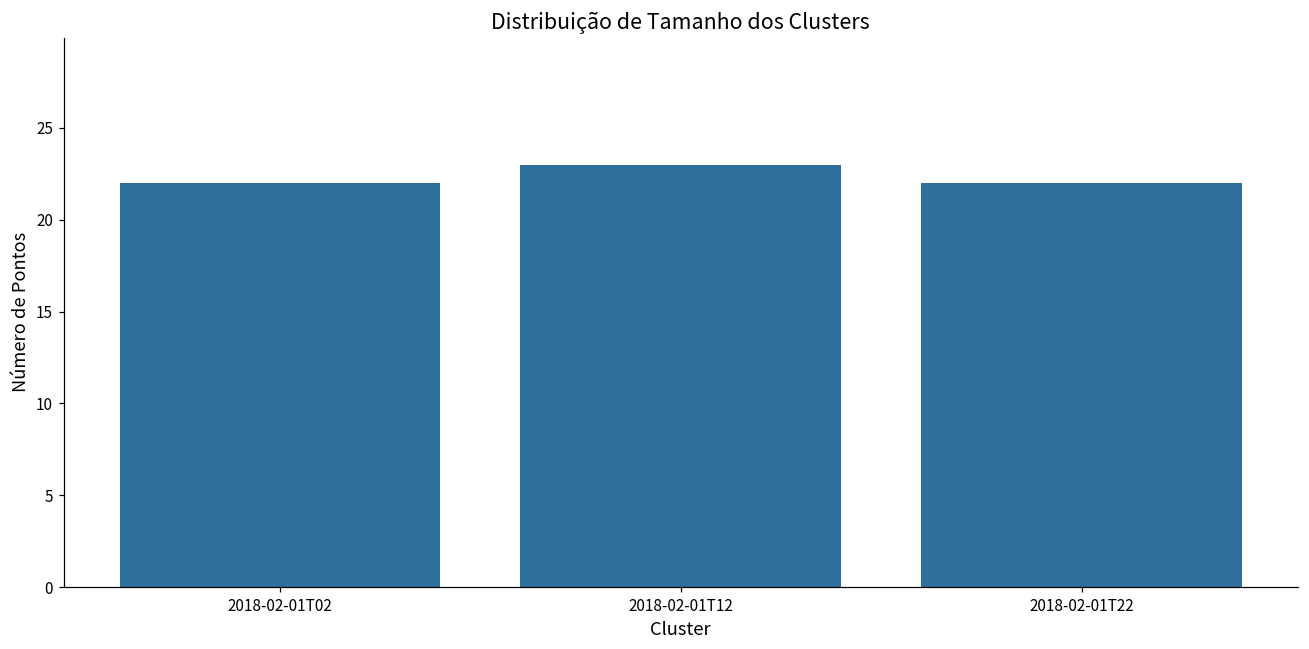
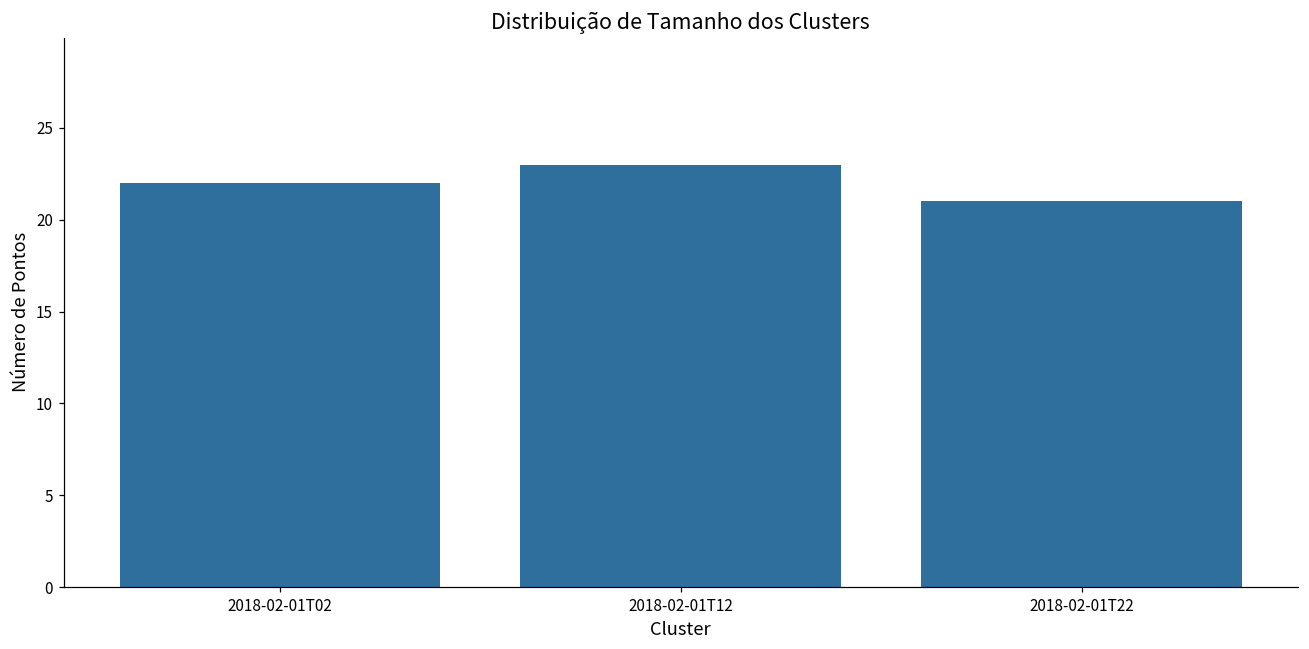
  {
    "2018-02-01T02": 22,
    "2018-02-01T12": 23,
-   "2018-02-01T22": 22
+   "2018-02-01T22": 21
  }
